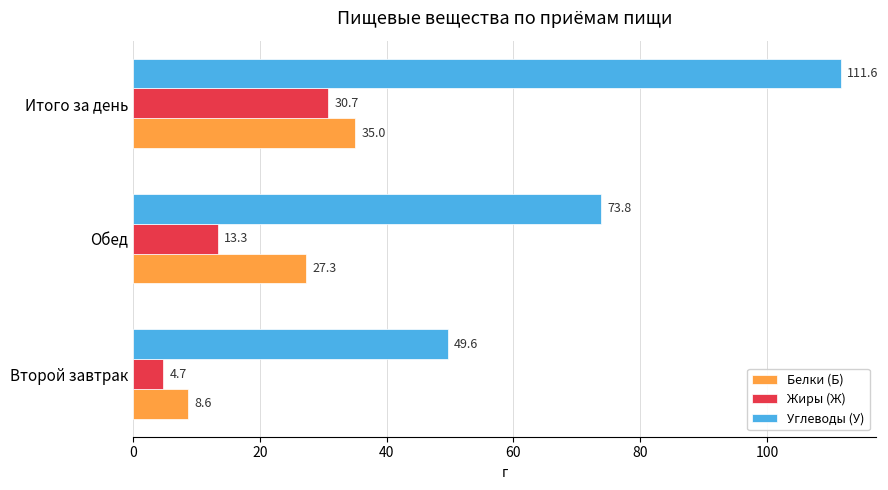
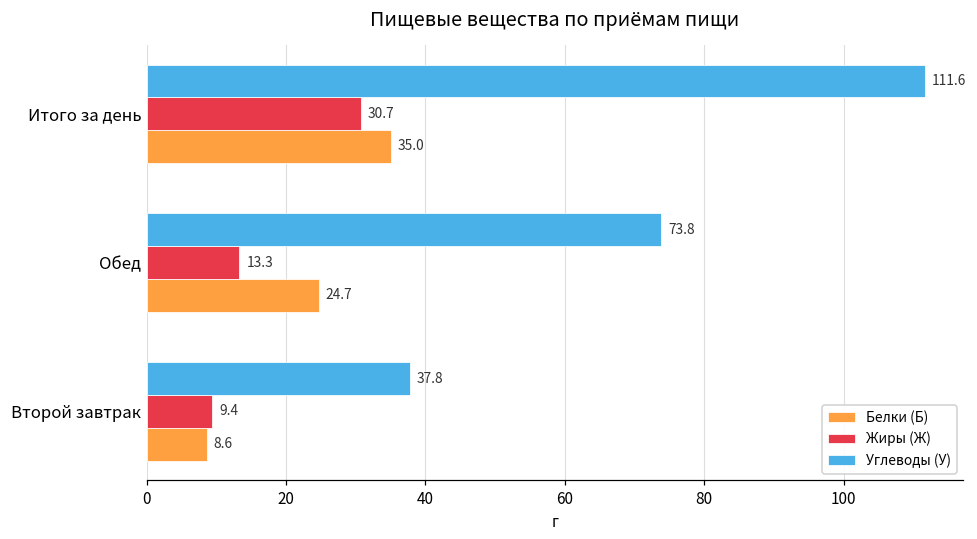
  {
    "Белки (Б)": {
      "Итого за день": 35.0,
-     "Обед": 27.3,
+     "Обед": 24.7,
      "Второй завтрак": 8.6
    },
    "Жиры (Ж)": {
      "Итого за день": 30.7,
      "Обед": 13.3,
-     "Второй завтрак": 4.7
+     "Второй завтрак": 9.4
    },
    "Углеводы (У)": {
      "Итого за день": 111.6,
      "Обед": 73.8,
-     "Второй завтрак": 49.6
+     "Второй завтрак": 37.8
    }
  }
